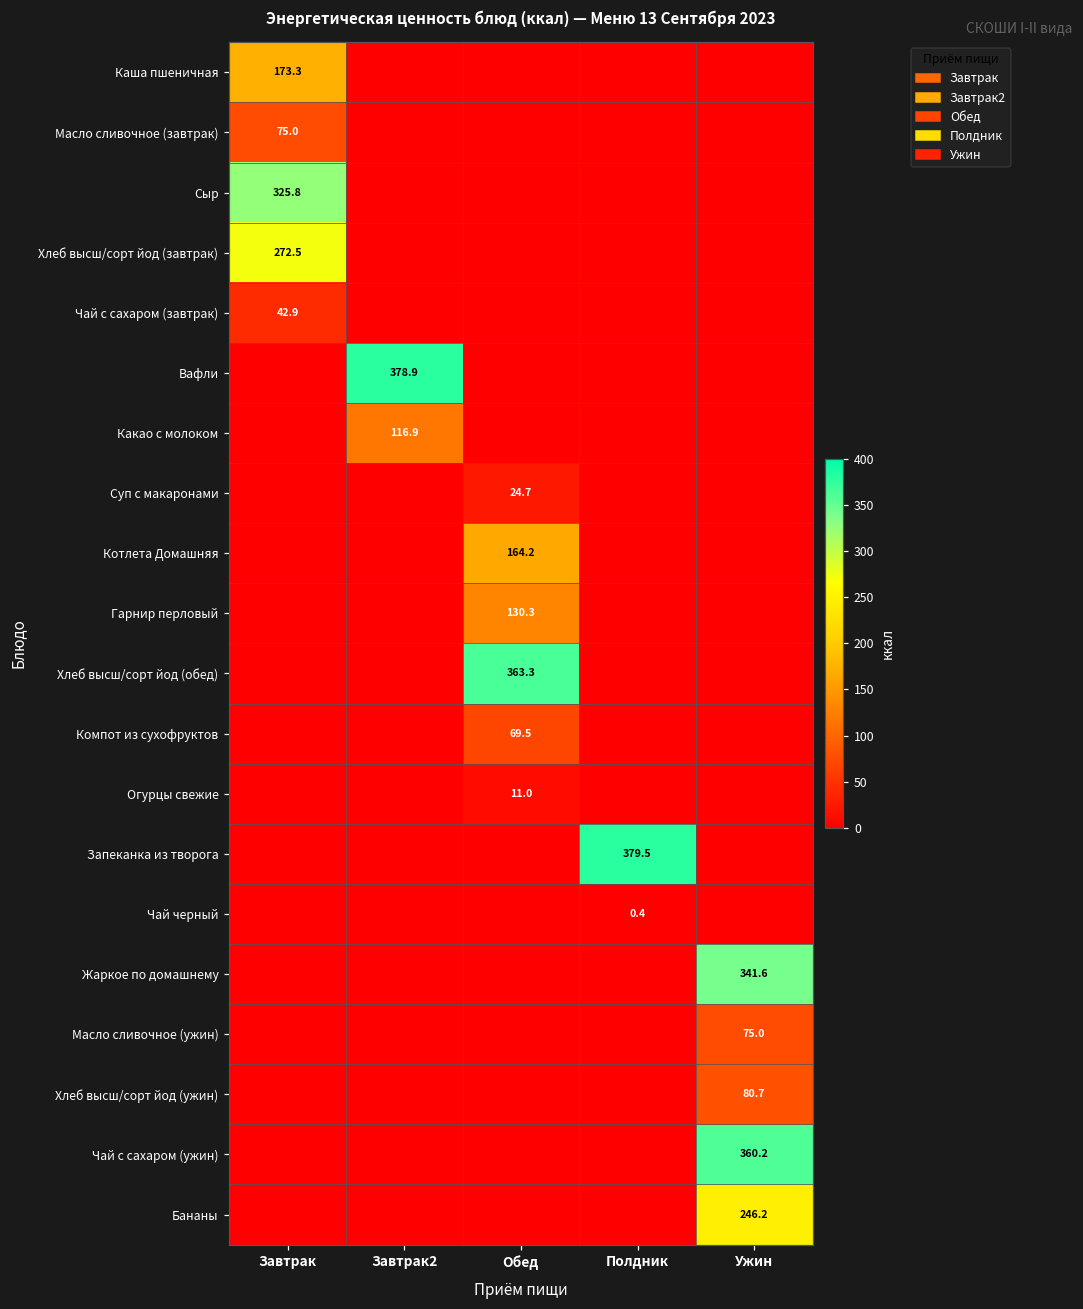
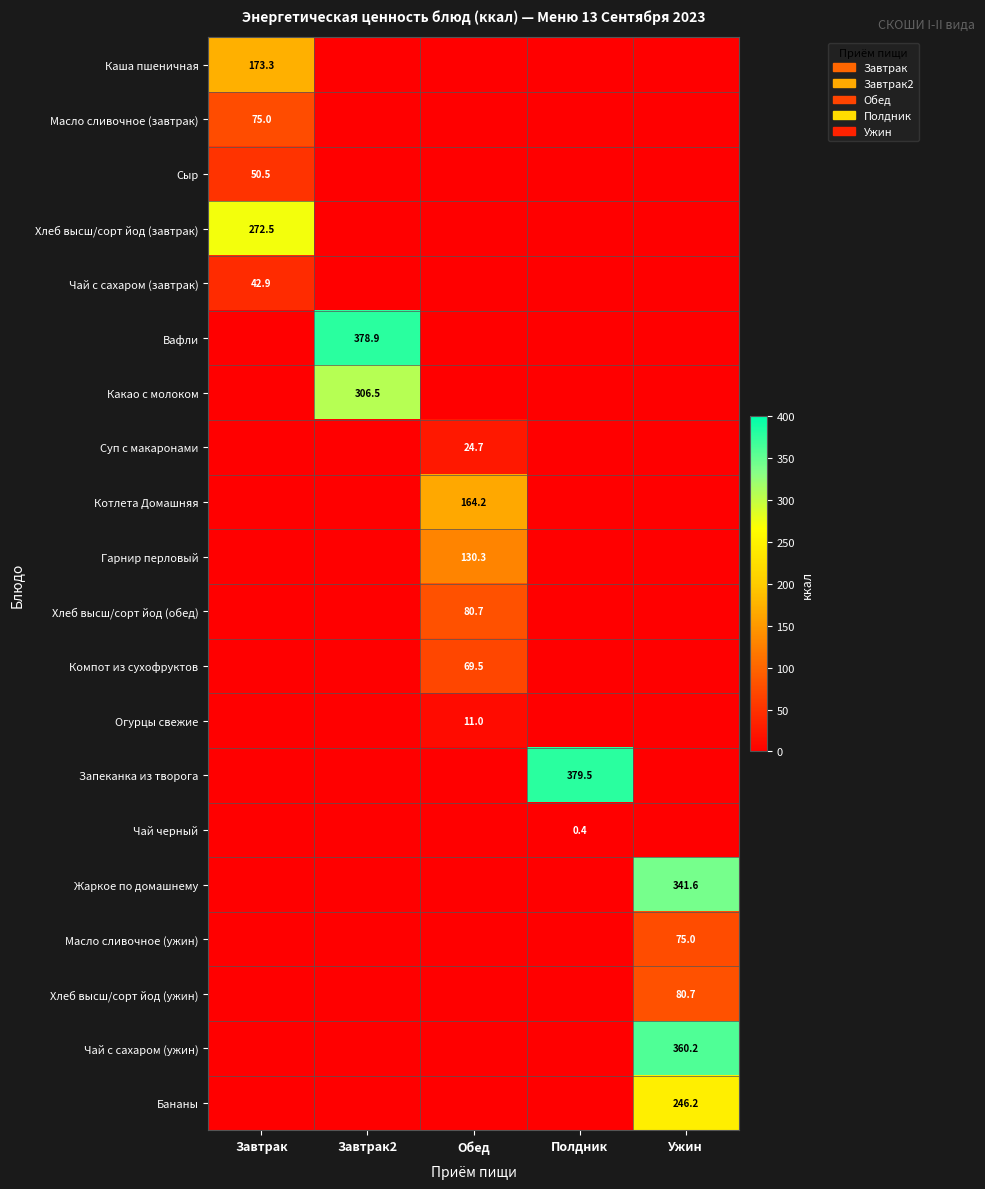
  {
    "Каша пшеничная": {
      "Завтрак": 173.3
    },
    "Масло сливочное (завтрак)": {
      "Завтрак": 75.0
    },
    "Сыр": {
-     "Завтрак": 325.8
+     "Завтрак": 50.5
    },
    "Хлеб высш/сорт йод (завтрак)": {
      "Завтрак": 272.5
    },
    "Чай с сахаром (завтрак)": {
      "Завтрак": 42.9
    },
    "Вафли": {
      "Завтрак2": 378.9
    },
    "Какао с молоком": {
-     "Завтрак2": 116.9
+     "Завтрак2": 306.5
    },
    "Суп с макаронами": {
      "Обед": 24.7
    },
    "Котлета Домашняя": {
      "Обед": 164.2
    },
    "Гарнир перловый": {
      "Обед": 130.3
    },
    "Хлеб высш/сорт йод (обед)": {
-     "Обед": 363.3
+     "Обед": 80.7
    },
    "Компот из сухофруктов": {
      "Обед": 69.5
    },
    "Огурцы свежие": {
      "Обед": 11.0
    },
    "Запеканка из творога": {
      "Полдник": 379.5
    },
    "Чай черный": {
      "Полдник": 0.4
    },
    "Жаркое по домашнему": {
      "Ужин": 341.6
    },
    "Масло сливочное (ужин)": {
      "Ужин": 75.0
    },
    "Хлеб высш/сорт йод (ужин)": {
      "Ужин": 80.7
    },
    "Чай с сахаром (ужин)": {
      "Ужин": 360.2
    },
    "Бананы": {
      "Ужин": 246.2
    }
  }
